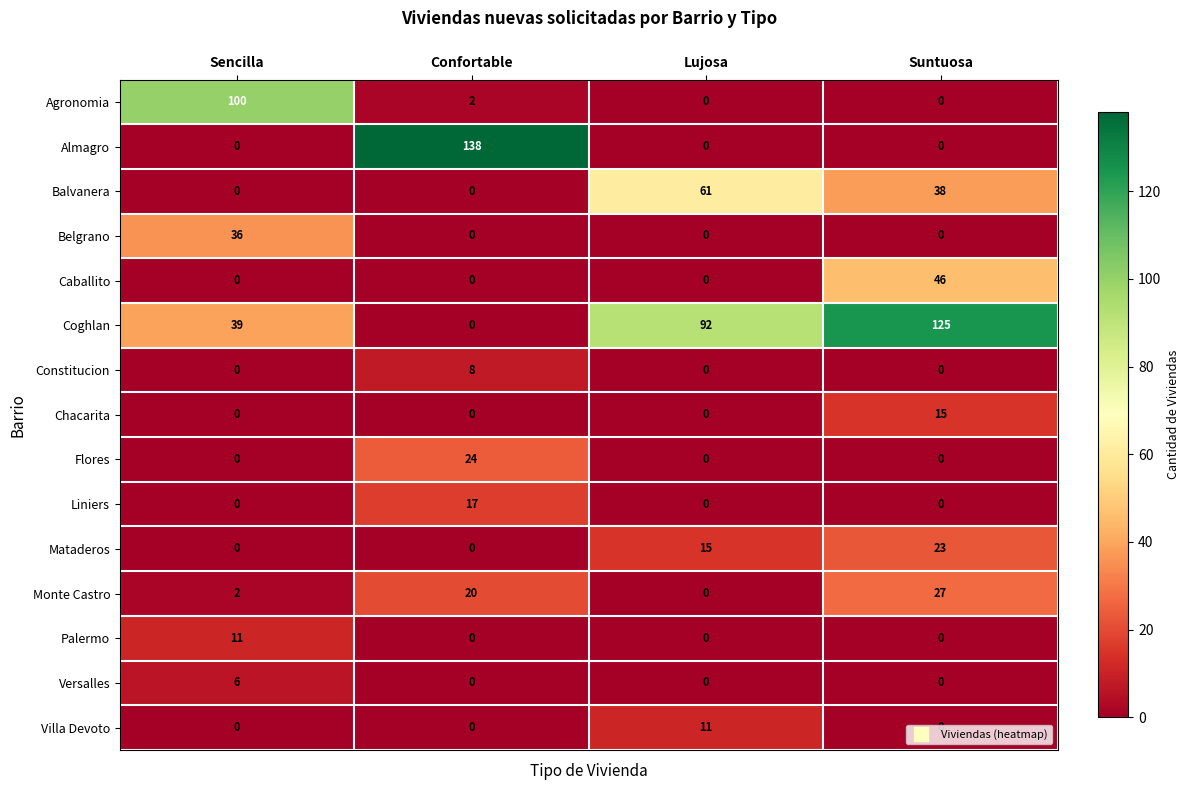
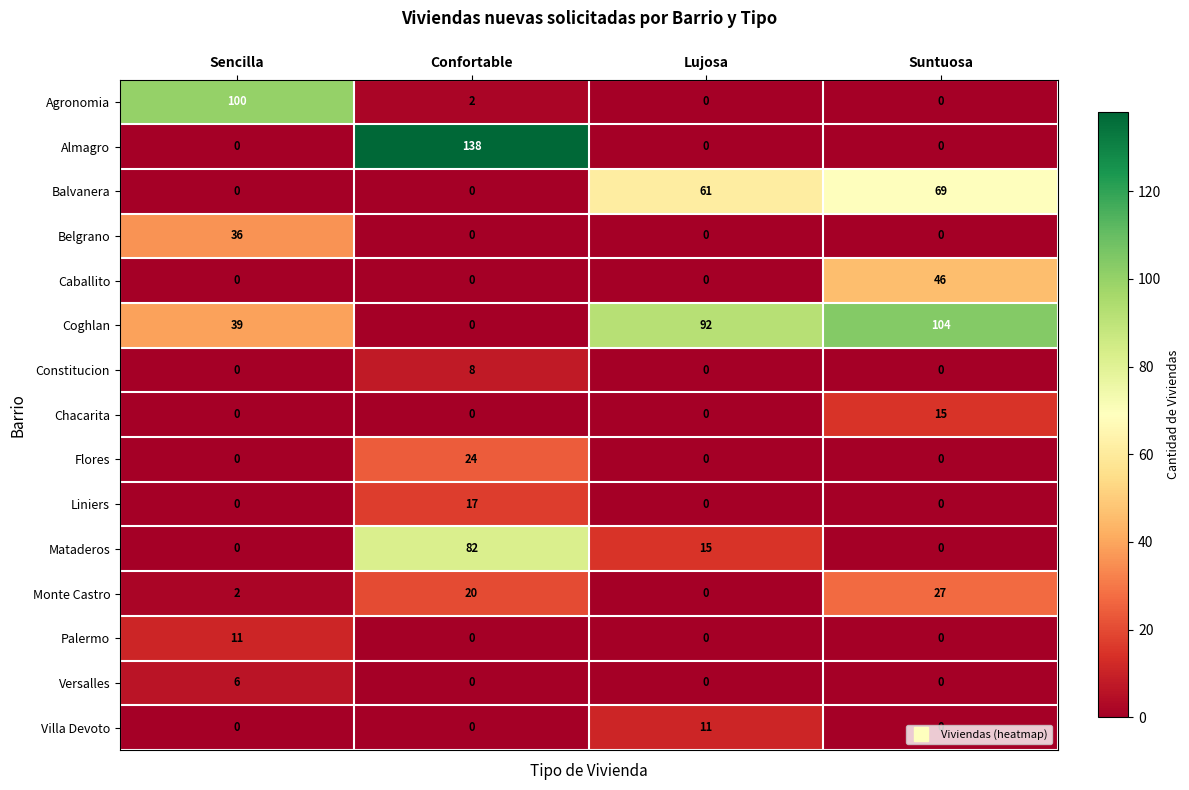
  {
    "Agronomia": {
      "Sencilla": 100,
      "Confortable": 2,
      "Lujosa": 0,
      "Suntuosa": 0
    },
    "Almagro": {
      "Sencilla": 0,
      "Confortable": 138,
      "Lujosa": 0,
      "Suntuosa": 0
    },
    "Balvanera": {
      "Sencilla": 0,
      "Confortable": 0,
      "Lujosa": 61,
-     "Suntuosa": 38
+     "Suntuosa": 69
    },
    "Belgrano": {
      "Sencilla": 36,
      "Confortable": 0,
      "Lujosa": 0,
      "Suntuosa": 0
    },
    "Caballito": {
      "Sencilla": 0,
      "Confortable": 0,
      "Lujosa": 0,
      "Suntuosa": 46
    },
    "Coghlan": {
      "Sencilla": 39,
      "Confortable": 0,
      "Lujosa": 92,
-     "Suntuosa": 125
+     "Suntuosa": 104
    },
    "Constitucion": {
      "Sencilla": 0,
      "Confortable": 8,
      "Lujosa": 0,
      "Suntuosa": 0
    },
    "Chacarita": {
      "Sencilla": 0,
      "Confortable": 0,
      "Lujosa": 0,
      "Suntuosa": 15
    },
    "Flores": {
      "Sencilla": 0,
      "Confortable": 24,
      "Lujosa": 0,
      "Suntuosa": 0
    },
    "Liniers": {
      "Sencilla": 0,
      "Confortable": 17,
      "Lujosa": 0,
      "Suntuosa": 0
    },
    "Mataderos": {
      "Sencilla": 0,
-     "Confortable": 0,
+     "Confortable": 82,
      "Lujosa": 15,
-     "Suntuosa": 23
+     "Suntuosa": 0
    },
    "Monte Castro": {
      "Sencilla": 2,
      "Confortable": 20,
      "Lujosa": 0,
      "Suntuosa": 27
    },
    "Palermo": {
      "Sencilla": 11,
      "Confortable": 0,
      "Lujosa": 0,
      "Suntuosa": 0
    },
    "Versalles": {
      "Sencilla": 6,
      "Confortable": 0,
      "Lujosa": 0,
      "Suntuosa": 0
    },
    "Villa Devoto": {
      "Sencilla": 0,
      "Confortable": 0,
      "Lujosa": 11
    }
  }
